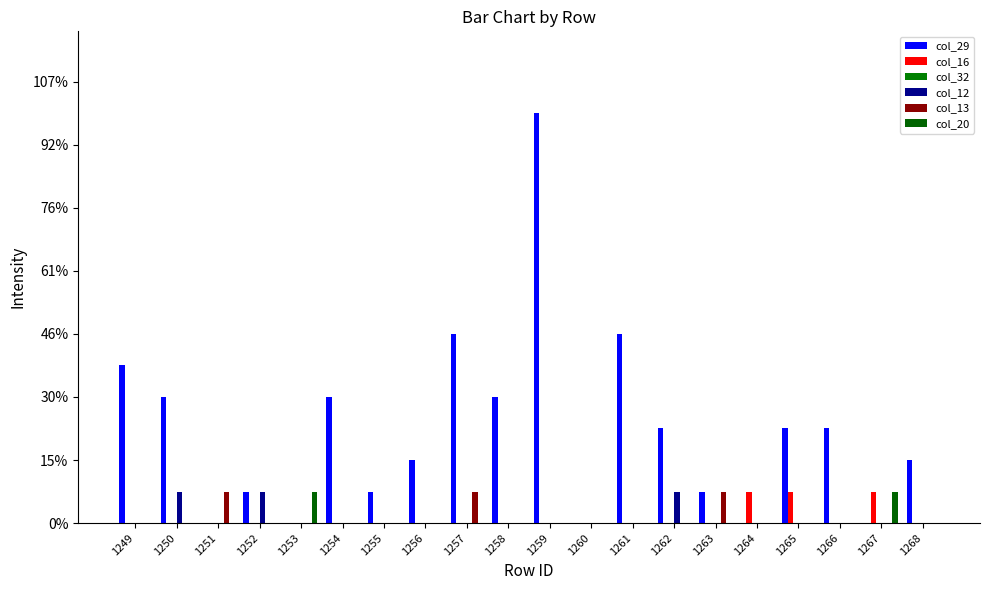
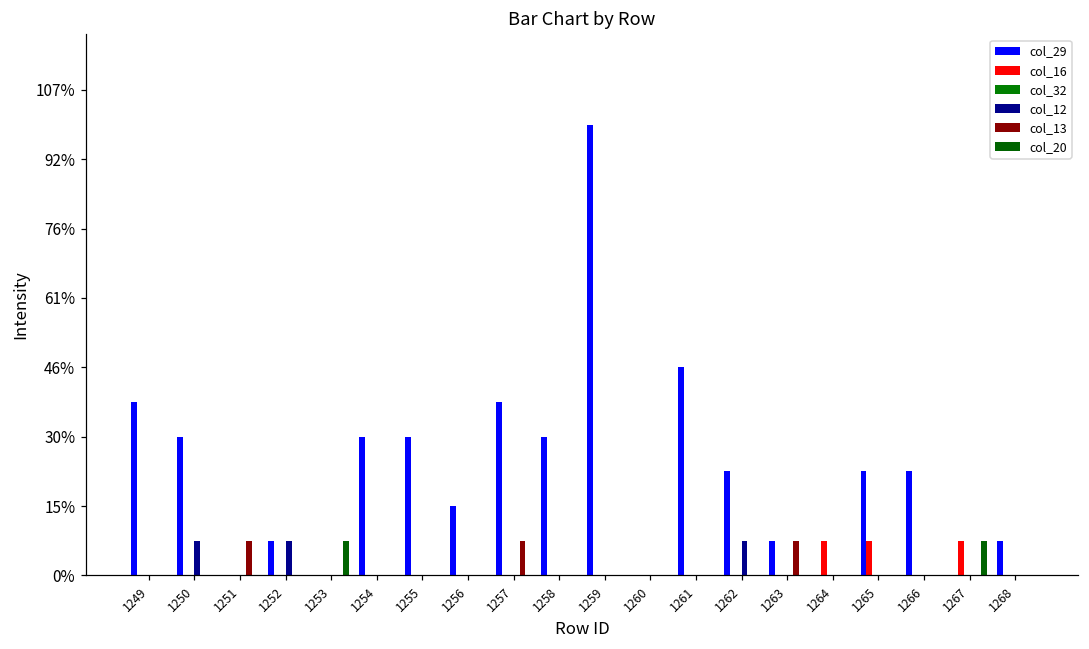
  {
    "col_29": {
      "1249": "38%",
      "1250": "31%",
      "1251": "0%",
      "1252": "8%",
      "1253": "0%",
      "1254": "31%",
-     "1255": "8%",
+     "1255": "31%",
      "1256": "15%",
-     "1257": "46%",
+     "1257": "38%",
      "1258": "31%",
      "1259": "99%",
      "1260": "0%",
      "1261": "46%",
      "1262": "23%",
      "1263": "8%",
      "1264": "0%",
      "1265": "23%",
      "1266": "23%",
      "1267": "0%",
-     "1268": "15%"
+     "1268": "8%"
    },
    "col_16": {
      "1249": "0%",
      "1250": "0%",
      "1251": "0%",
      "1252": "0%",
      "1253": "0%",
      "1254": "0%",
      "1255": "0%",
      "1256": "0%",
      "1257": "0%",
      "1258": "0%",
      "1259": "0%",
      "1260": "0%",
      "1261": "0%",
      "1262": "0%",
      "1263": "0%",
      "1264": "8%",
      "1265": "8%",
      "1266": "0%",
      "1267": "8%",
      "1268": "0%"
    },
    "col_12": {
      "1249": "0%",
      "1250": "8%",
      "1251": "0%",
      "1252": "8%",
      "1253": "0%",
      "1254": "0%",
      "1255": "0%",
      "1256": "0%",
      "1257": "0%",
      "1258": "0%",
      "1259": "0%",
      "1260": "0%",
      "1261": "0%",
      "1262": "8%",
      "1263": "0%",
      "1264": "0%",
      "1265": "0%",
      "1266": "0%",
      "1267": "0%",
      "1268": "0%"
    },
    "col_13": {
      "1249": "0%",
      "1250": "0%",
      "1251": "8%",
      "1252": "0%",
      "1253": "0%",
      "1254": "0%",
      "1255": "0%",
      "1256": "0%",
      "1257": "8%",
      "1258": "0%",
      "1259": "0%",
      "1260": "0%",
      "1261": "0%",
      "1262": "0%",
      "1263": "8%",
      "1264": "0%",
      "1265": "0%",
      "1266": "0%",
      "1267": "0%",
      "1268": "0%"
    }
  }
